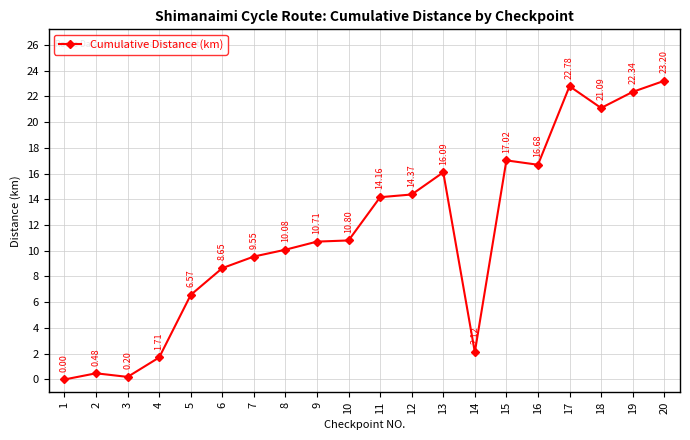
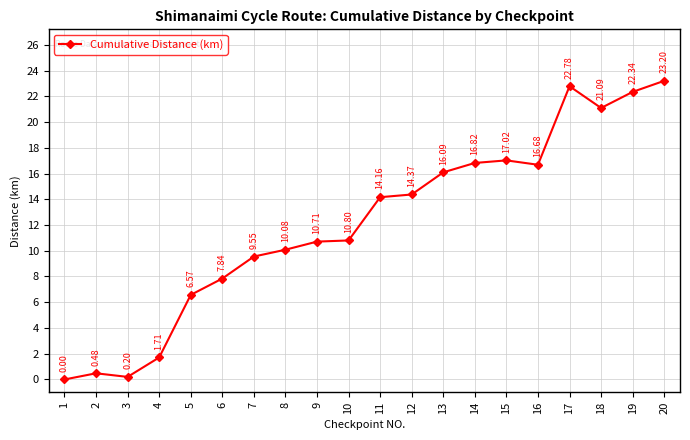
  {
    "1": 0.00,
    "2": 0.48,
    "3": 0.20,
    "4": 1.71,
    "5": 6.57,
-   "6": 8.65,
+   "6": 7.84,
    "7": 9.55,
    "8": 10.08,
    "9": 10.71,
    "10": 10.80,
    "11": 14.16,
    "12": 14.37,
    "13": 16.09,
-   "14": 2.12,
+   "14": 16.82,
    "15": 17.02,
    "16": 16.68,
    "17": 22.78,
    "18": 21.09,
    "19": 22.34,
    "20": 23.20
  }
